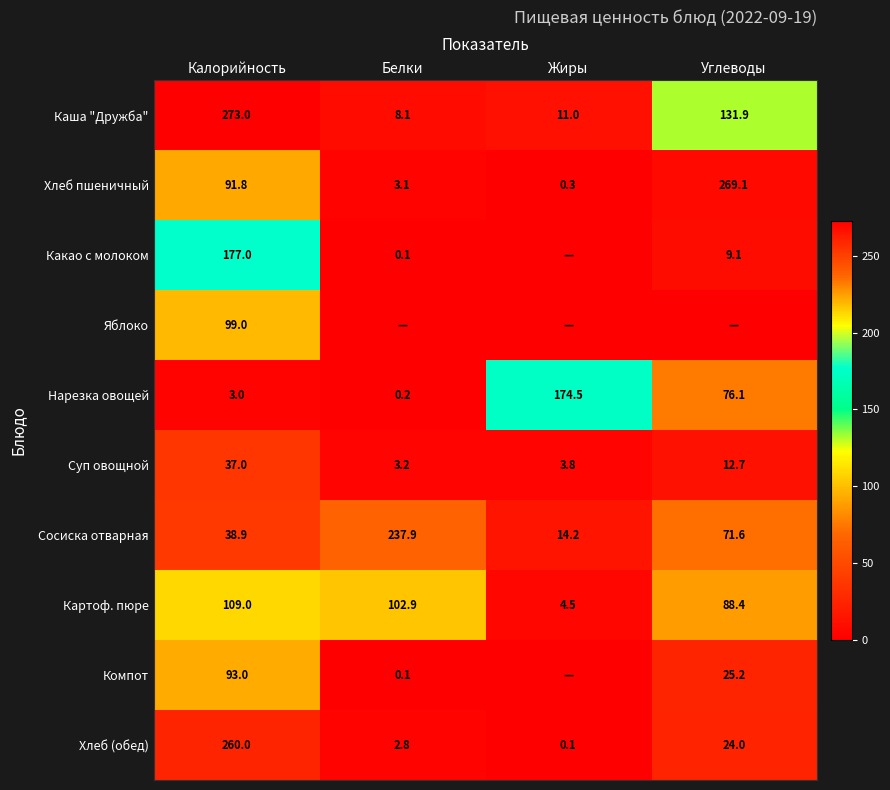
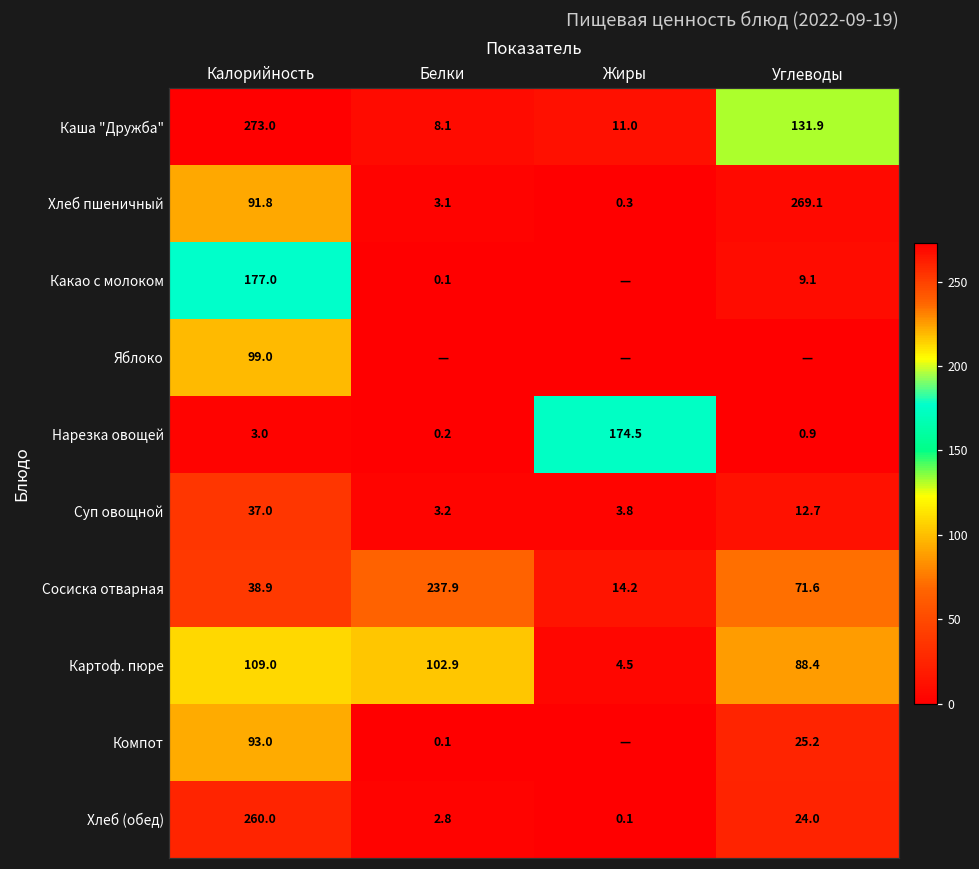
  {
    "Каша \"Дружба\"": {
      "Калорийность": 273.0,
      "Белки": 8.1,
      "Жиры": 11.0,
      "Углеводы": 131.9
    },
    "Хлеб пшеничный": {
      "Калорийность": 91.8,
      "Белки": 3.1,
      "Жиры": 0.3,
      "Углеводы": 269.1
    },
    "Какао с молоком": {
      "Калорийность": 177.0,
      "Белки": 0.1,
      "Углеводы": 9.1
    },
    "Яблоко": {
      "Калорийность": 99.0
    },
    "Нарезка овощей": {
      "Калорийность": 3.0,
      "Белки": 0.2,
      "Жиры": 174.5,
-     "Углеводы": 76.1
+     "Углеводы": 0.9
    },
    "Суп овощной": {
      "Калорийность": 37.0,
      "Белки": 3.2,
      "Жиры": 3.8,
      "Углеводы": 12.7
    },
    "Сосиска отварная": {
      "Калорийность": 38.9,
      "Белки": 237.9,
      "Жиры": 14.2,
      "Углеводы": 71.6
    },
    "Картоф. пюре": {
      "Калорийность": 109.0,
      "Белки": 102.9,
      "Жиры": 4.5,
      "Углеводы": 88.4
    },
    "Компот": {
      "Калорийность": 93.0,
      "Белки": 0.1,
      "Углеводы": 25.2
    },
    "Хлеб (обед)": {
      "Калорийность": 260.0,
      "Белки": 2.8,
      "Жиры": 0.1,
      "Углеводы": 24.0
    }
  }
